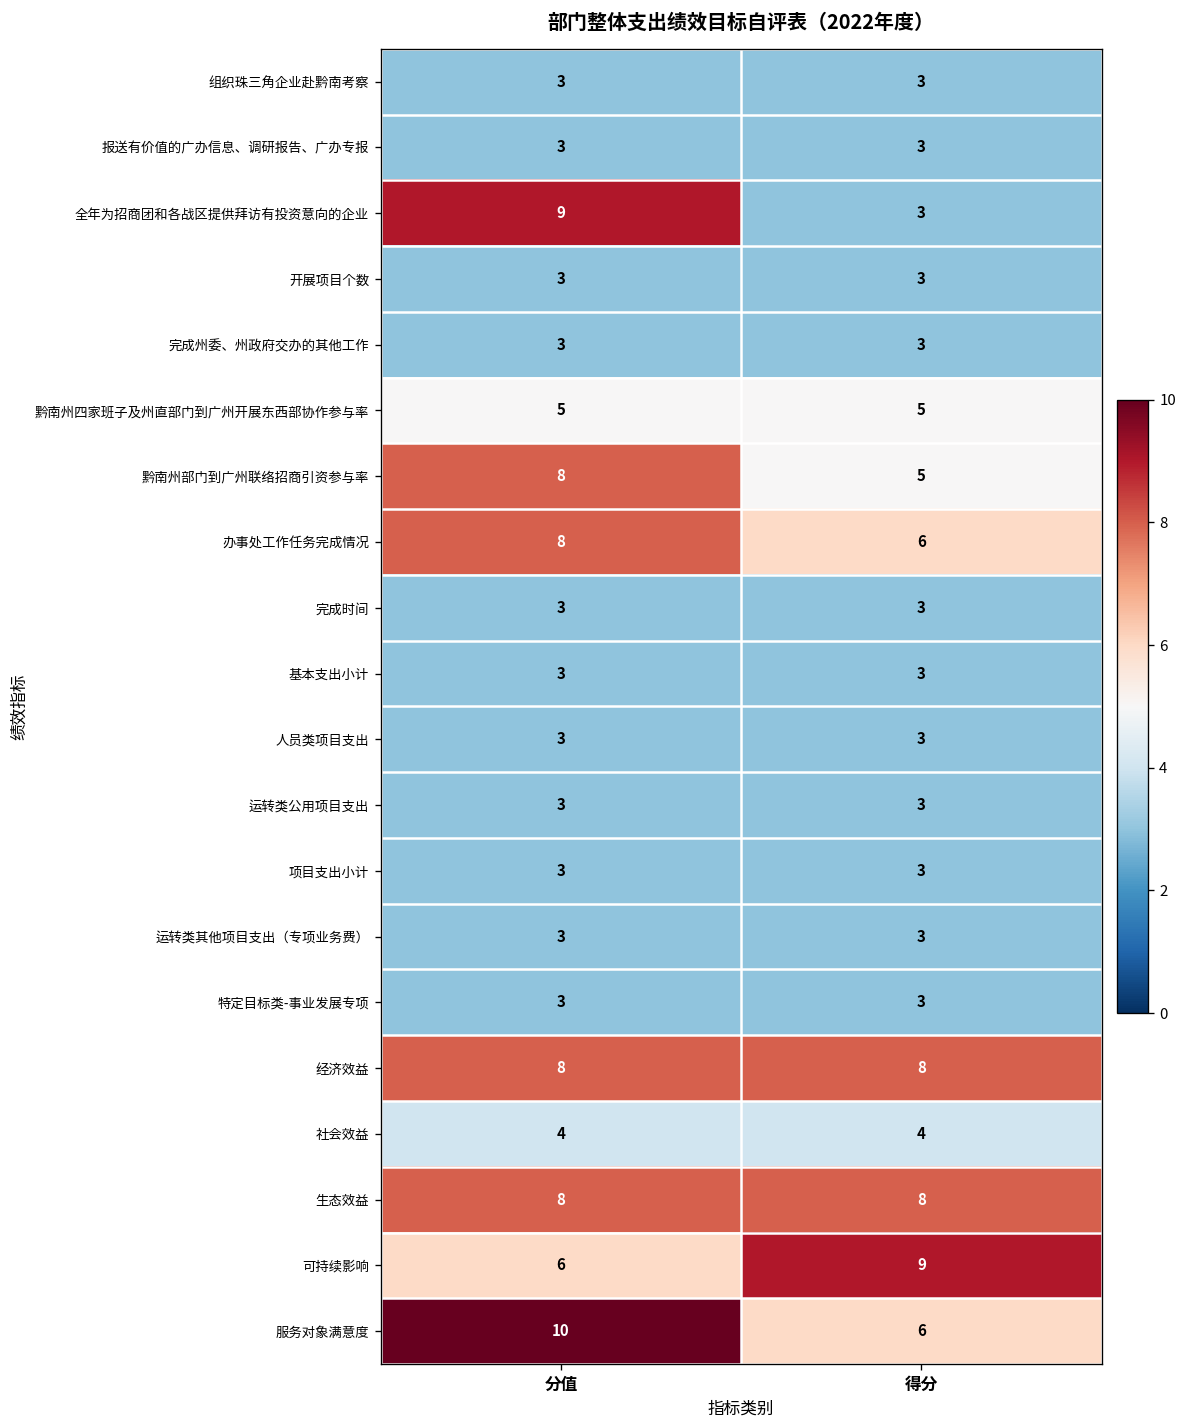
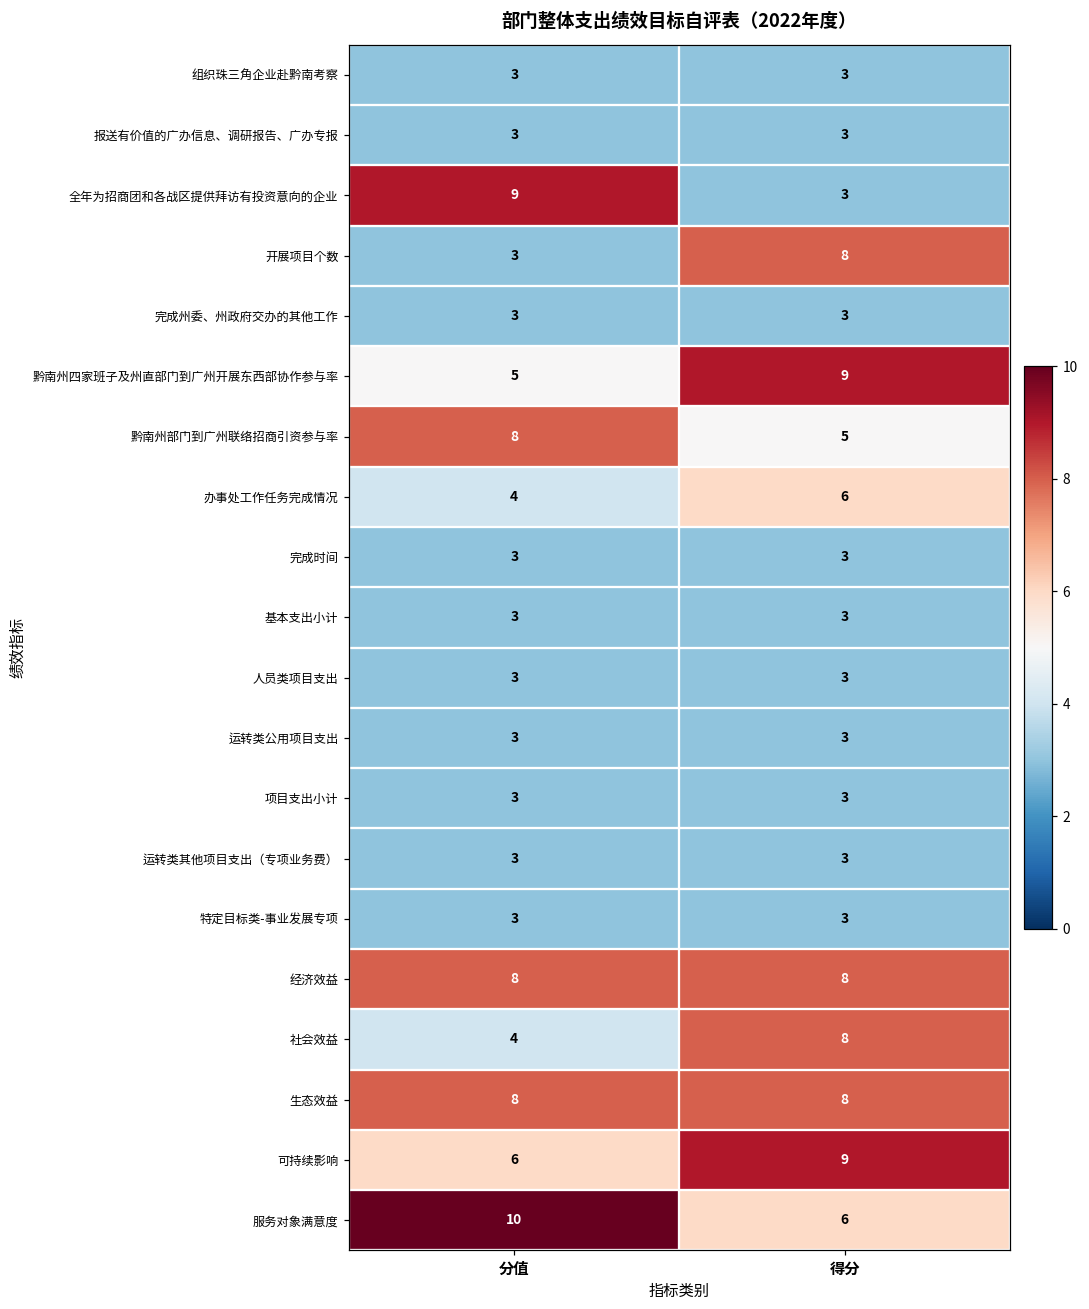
  {
    "组织珠三角企业赴黔南考察": {
      "分值": 3,
      "得分": 3
    },
    "报送有价值的广办信息、调研报告、广办专报": {
      "分值": 3,
      "得分": 3
    },
    "全年为招商团和各战区提供拜访有投资意向的企业": {
      "分值": 9,
      "得分": 3
    },
    "开展项目个数": {
      "分值": 3,
-     "得分": 3
+     "得分": 8
    },
    "完成州委、州政府交办的其他工作": {
      "分值": 3,
      "得分": 3
    },
    "黔南州四家班子及州直部门到广州开展东西部协作参与率": {
      "分值": 5,
-     "得分": 5
+     "得分": 9
    },
    "黔南州部门到广州联络招商引资参与率": {
      "分值": 8,
      "得分": 5
    },
    "办事处工作任务完成情况": {
-     "分值": 8,
+     "分值": 4,
      "得分": 6
    },
    "完成时间": {
      "分值": 3,
      "得分": 3
    },
    "基本支出小计": {
      "分值": 3,
      "得分": 3
    },
    "人员类项目支出": {
      "分值": 3,
      "得分": 3
    },
    "运转类公用项目支出": {
      "分值": 3,
      "得分": 3
    },
    "项目支出小计": {
      "分值": 3,
      "得分": 3
    },
    "运转类其他项目支出（专项业务费）": {
      "分值": 3,
      "得分": 3
    },
    "特定目标类-事业发展专项": {
      "分值": 3,
      "得分": 3
    },
    "经济效益": {
      "分值": 8,
      "得分": 8
    },
    "社会效益": {
      "分值": 4,
-     "得分": 4
+     "得分": 8
    },
    "生态效益": {
      "分值": 8,
      "得分": 8
    },
    "可持续影响": {
      "分值": 6,
      "得分": 9
    },
    "服务对象满意度": {
      "分值": 10,
      "得分": 6
    }
  }
